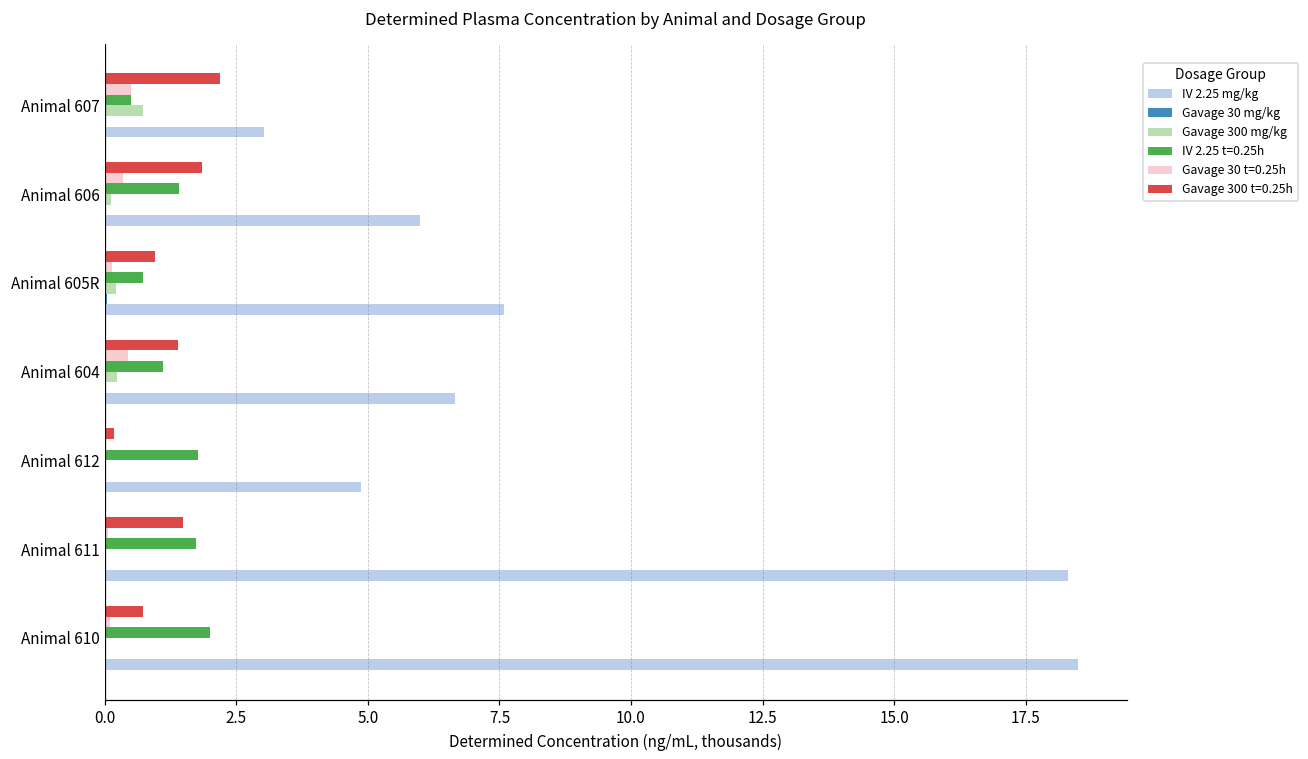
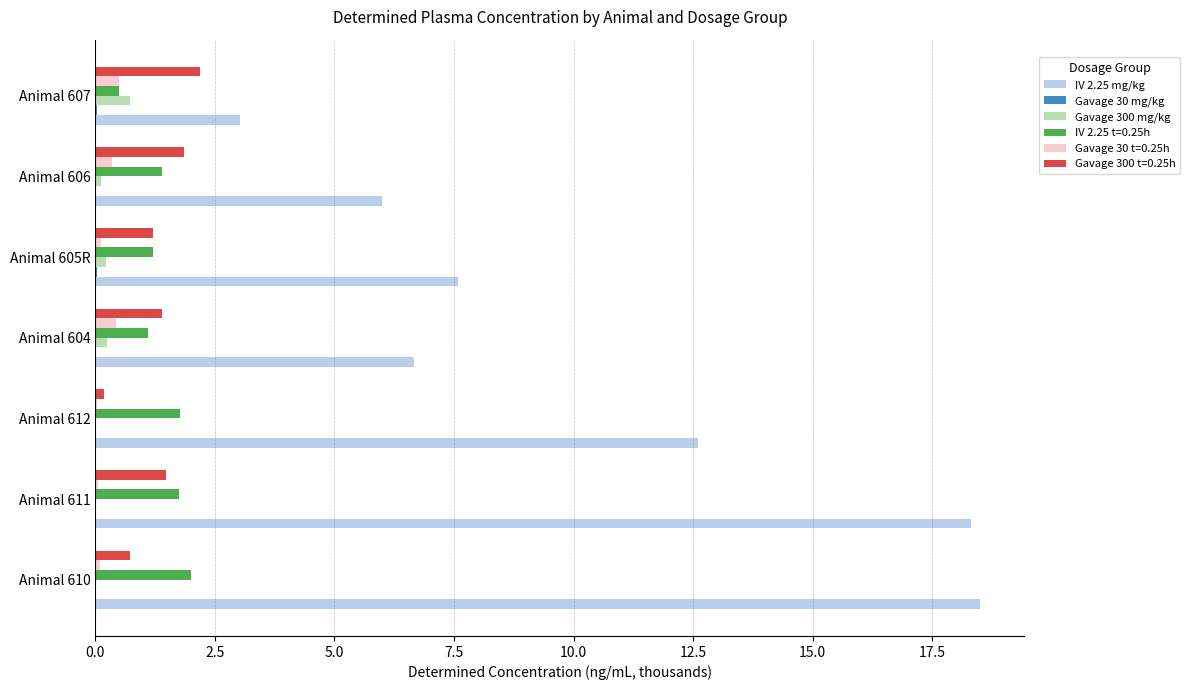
  {
    "IV 2.25 mg/kg": {
      "Animal 607": 3.0,
      "Animal 606": 6.0,
      "Animal 605R": 7.6,
      "Animal 604": 6.7,
-     "Animal 612": 4.9,
+     "Animal 612": 12.6,
      "Animal 611": 18.3,
      "Animal 610": 18.5
    },
    "Gavage 300 mg/kg": {
      "Animal 607": 0.7,
      "Animal 606": 0.1,
      "Animal 605R": 0.2,
      "Animal 604": 0.2
    },
    "IV 2.25 t=0.25h": {
      "Animal 607": 0.5,
      "Animal 606": 1.4,
-     "Animal 605R": 0.7,
+     "Animal 605R": 1.2,
      "Animal 604": 1.1,
      "Animal 612": 1.8,
      "Animal 611": 1.7,
      "Animal 610": 2.0
    },
    "Gavage 30 t=0.25h": {
      "Animal 607": 0.5,
      "Animal 606": 0.4,
      "Animal 605R": 0.1,
      "Animal 604": 0.4,
      "Animal 611": 0.1,
      "Animal 610": 0.1
    },
    "Gavage 300 t=0.25h": {
      "Animal 607": 2.2,
      "Animal 606": 1.8,
-     "Animal 605R": 1.0,
+     "Animal 605R": 1.2,
      "Animal 604": 1.4,
      "Animal 612": 0.2,
      "Animal 611": 1.5,
      "Animal 610": 0.7
    }
  }
